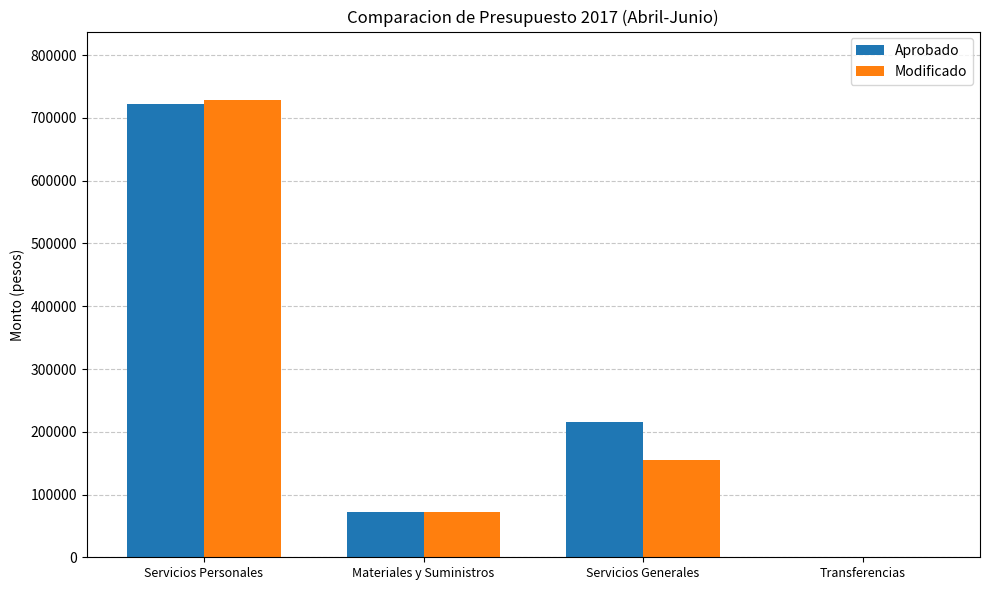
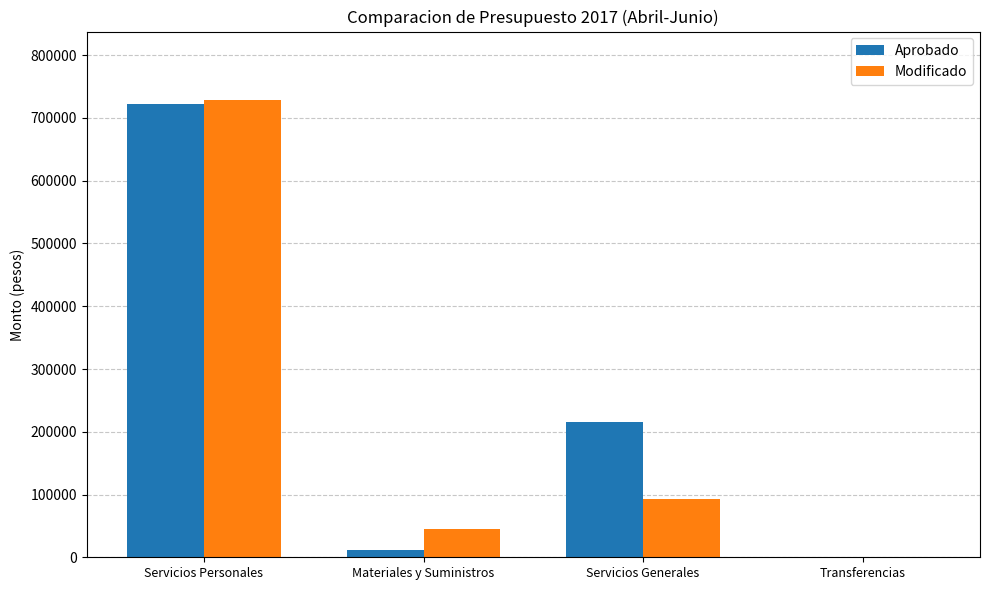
  {
    "Aprobado": {
      "Servicios Personales": 720000,
-     "Materiales y Suministros": 70000,
+     "Materiales y Suministros": 10000,
      "Servicios Generales": 220000,
      "Transferencias": 0
    },
    "Modificado": {
      "Servicios Personales": 730000,
-     "Materiales y Suministros": 70000,
-     "Servicios Generales": 160000,
+     "Materiales y Suministros": 50000,
+     "Servicios Generales": 90000,
      "Transferencias": 0
    }
  }
